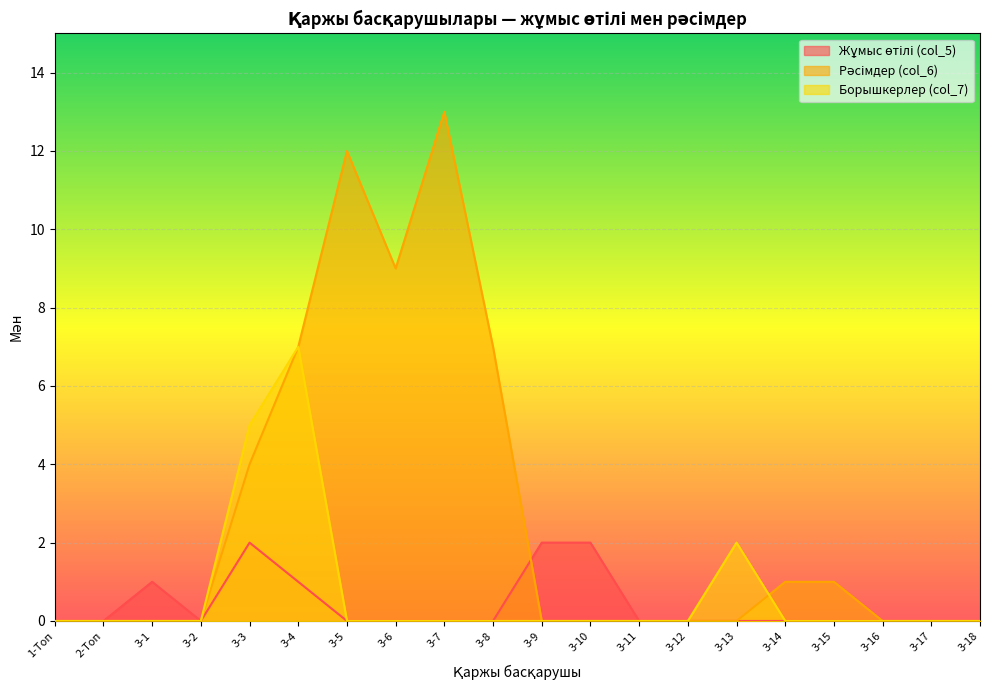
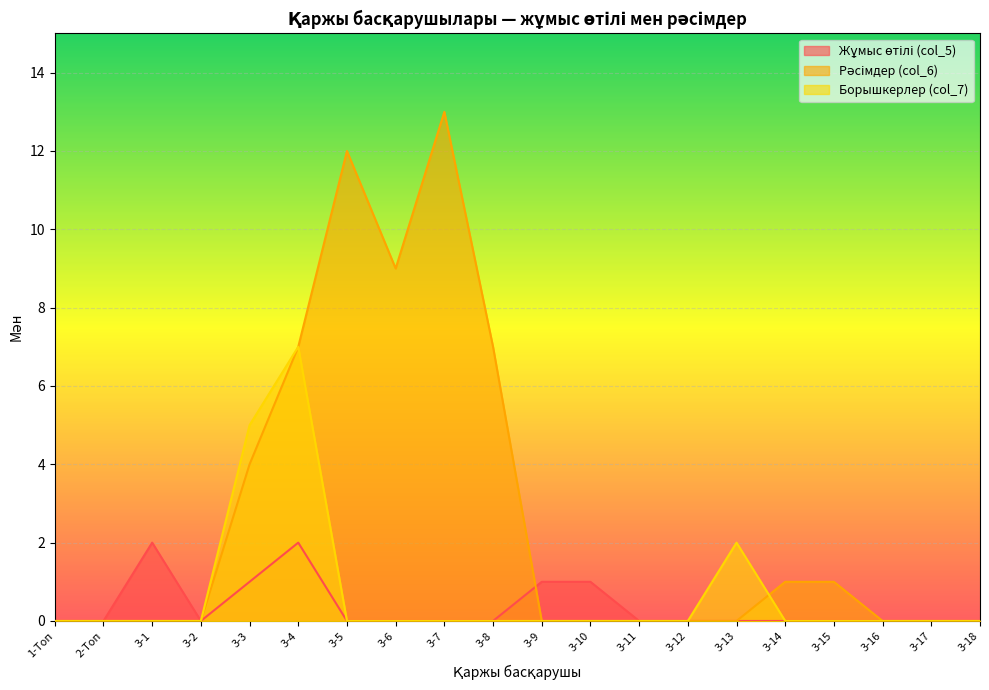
  {
    "Жұмыс өтілі (col_5)": {
-     "3-1": 1,
-     "3-3": 2,
-     "3-4": 1,
-     "3-9": 2,
-     "3-10": 2
+     "3-1": 2,
+     "3-3": 1,
+     "3-4": 2,
+     "3-9": 1,
+     "3-10": 1
    }
  }
